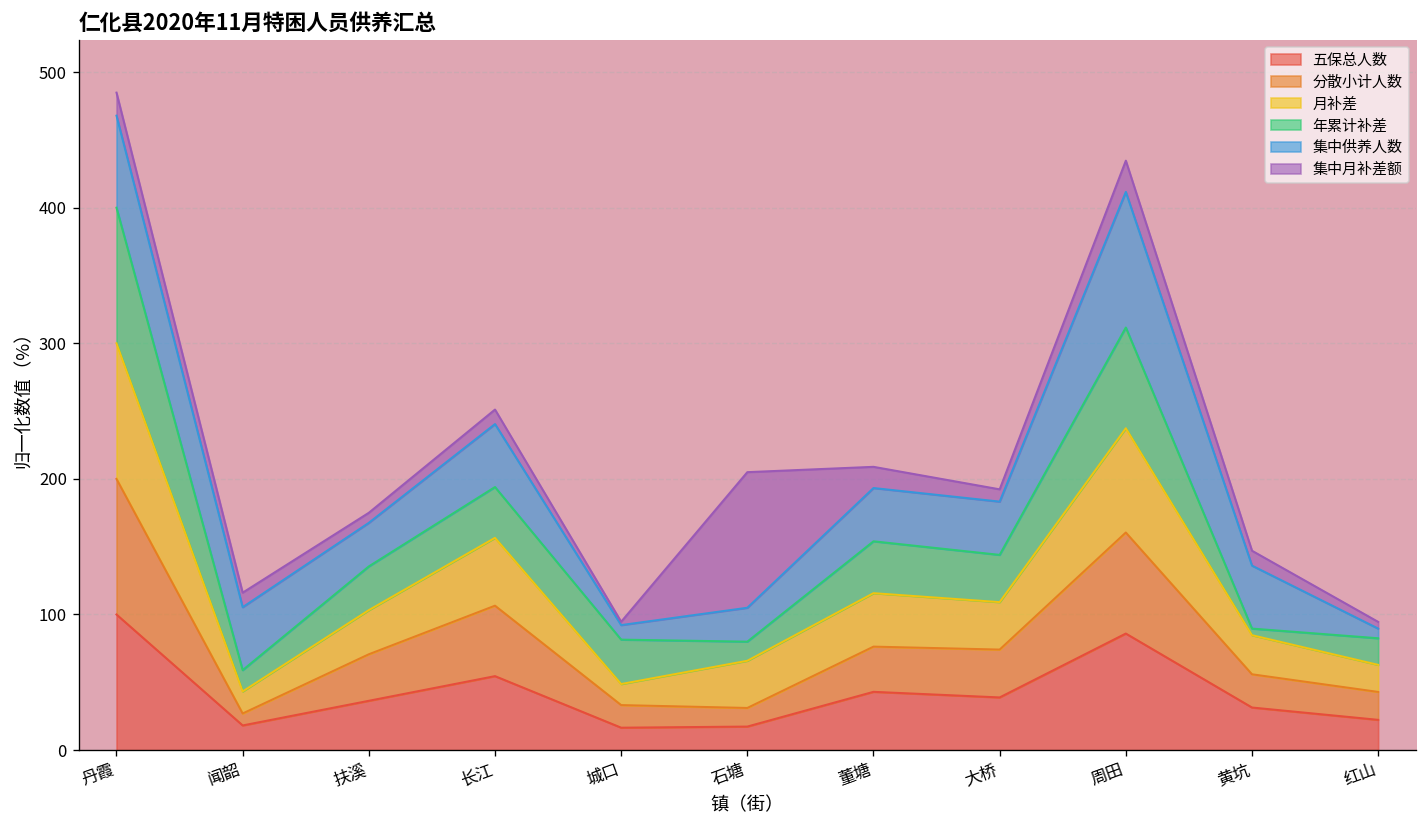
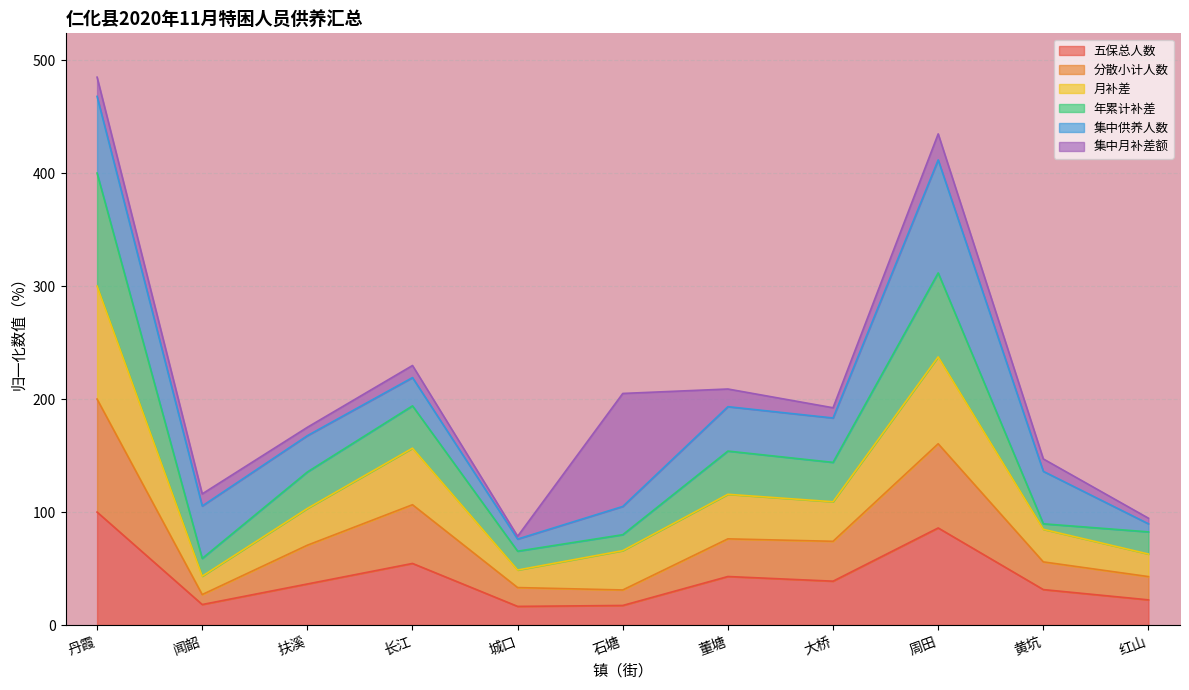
  {
    "月补差": {
      "丹霞": 100,
      "闻韶": 16,
      "扶溪": 33,
      "长江": 50,
      "城口": 16,
      "石塘": 35,
      "董塘": 39,
      "大桥": 35,
      "周田": 77,
      "黄坑": 29,
      "红山": 20
    },
    "年累计补差": {
      "丹霞": 100,
      "闻韶": 16,
      "扶溪": 32,
      "长江": 37,
-     "城口": 33,
+     "城口": 17,
      "石塘": 14,
      "董塘": 38,
      "大桥": 35,
      "周田": 74,
      "黄坑": 5,
      "红山": 20
    },
    "集中供养人数": {
      "丹霞": 68,
      "闻韶": 46,
      "扶溪": 32,
-     "长江": 46,
+     "长江": 25,
      "城口": 11,
      "石塘": 25,
      "董塘": 39,
      "大桥": 39,
      "周田": 100,
      "黄坑": 46,
      "红山": 7
    },
    "集中月补差额": {
      "丹霞": 17,
      "闻韶": 11,
      "扶溪": 7,
      "长江": 11,
      "城口": 2,
      "石塘": 100,
      "董塘": 16,
      "大桥": 9,
      "周田": 23,
      "黄坑": 11,
      "红山": 5
    }
  }
